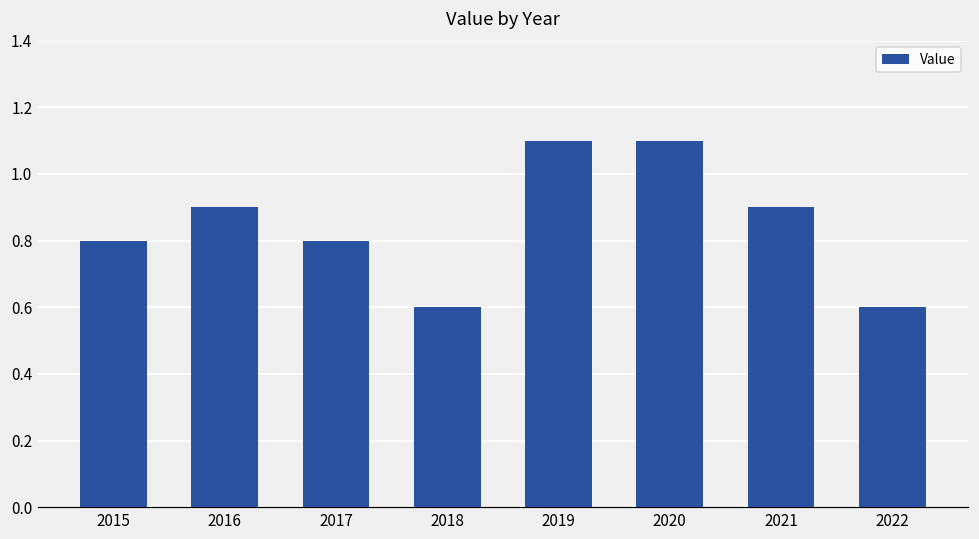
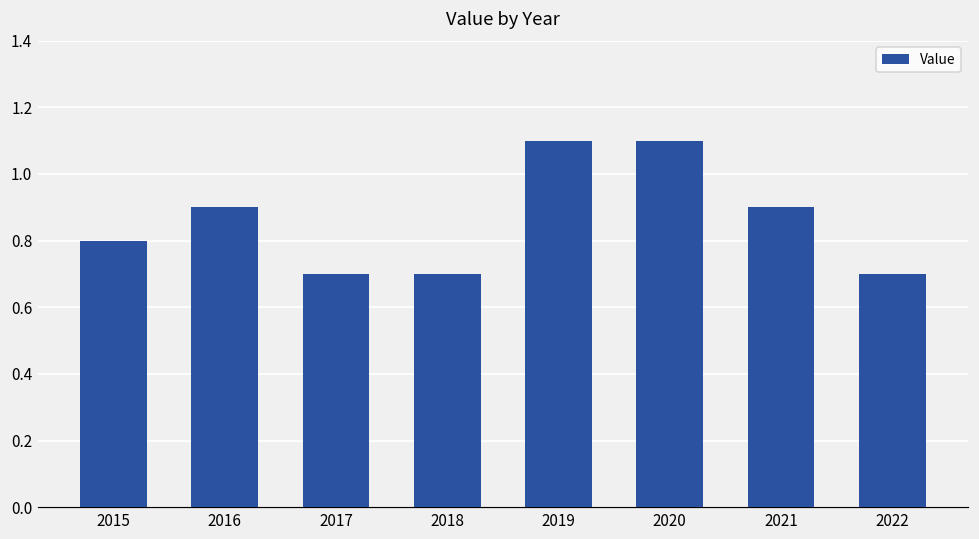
  {
    "2015": 0.8,
    "2016": 0.9,
-   "2017": 0.8,
-   "2018": 0.6,
+   "2017": 0.7,
+   "2018": 0.7,
    "2019": 1.1,
    "2020": 1.1,
    "2021": 0.9,
-   "2022": 0.6
+   "2022": 0.7
  }
